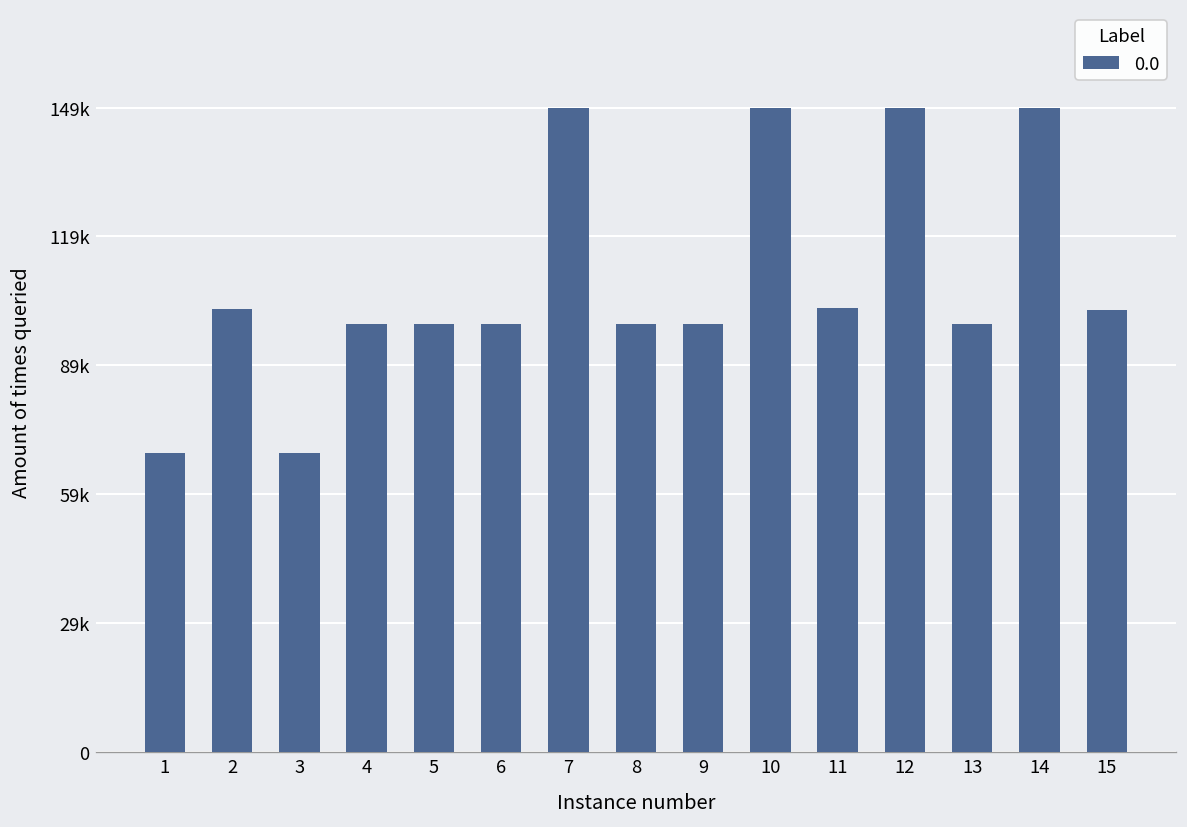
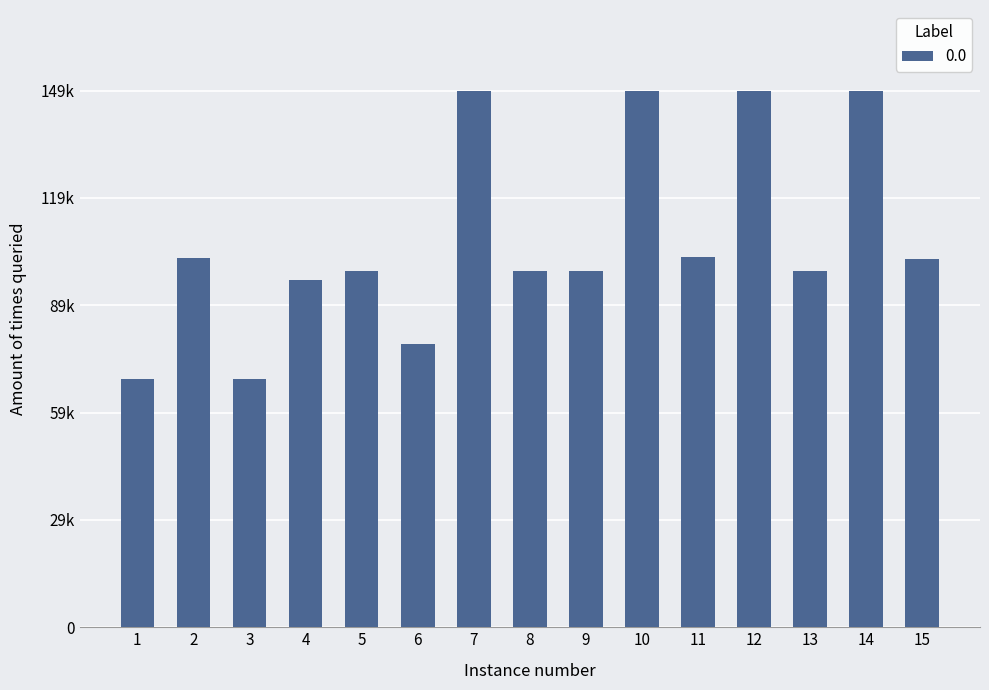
  {
    "1": 69000,
    "2": 102000,
    "3": 69000,
-   "4": 99000,
+   "4": 96000,
    "5": 99000,
-   "6": 99000,
+   "6": 79000,
    "7": 149000,
    "8": 99000,
    "9": 99000,
    "10": 149000,
    "11": 103000,
    "12": 149000,
    "13": 99000,
    "14": 149000,
    "15": 102000
  }
